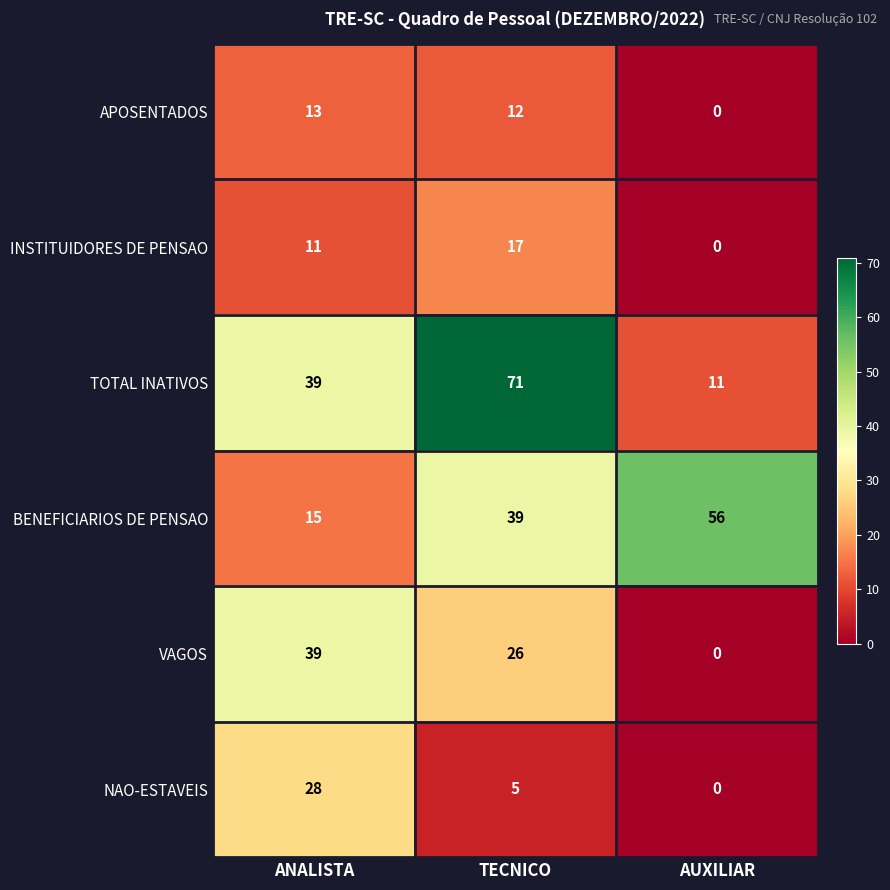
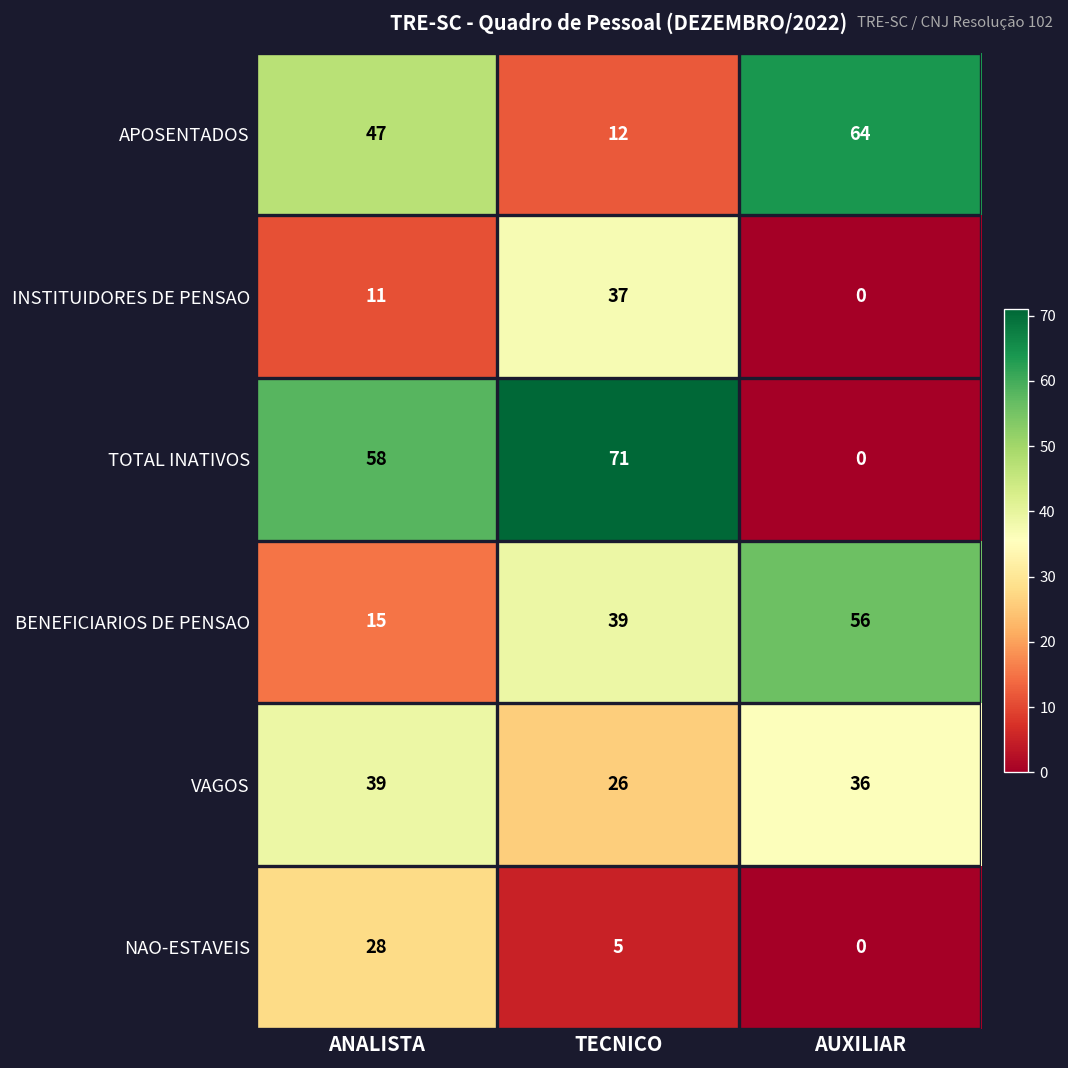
  {
    "APOSENTADOS": {
-     "ANALISTA": 13,
+     "ANALISTA": 47,
      "TECNICO": 12,
-     "AUXILIAR": 0
+     "AUXILIAR": 64
    },
    "INSTITUIDORES DE PENSAO": {
      "ANALISTA": 11,
-     "TECNICO": 17,
+     "TECNICO": 37,
      "AUXILIAR": 0
    },
    "TOTAL INATIVOS": {
-     "ANALISTA": 39,
+     "ANALISTA": 58,
      "TECNICO": 71,
-     "AUXILIAR": 11
+     "AUXILIAR": 0
    },
    "BENEFICIARIOS DE PENSAO": {
      "ANALISTA": 15,
      "TECNICO": 39,
      "AUXILIAR": 56
    },
    "VAGOS": {
      "ANALISTA": 39,
      "TECNICO": 26,
-     "AUXILIAR": 0
+     "AUXILIAR": 36
    },
    "NAO-ESTAVEIS": {
      "ANALISTA": 28,
      "TECNICO": 5,
      "AUXILIAR": 0
    }
  }
